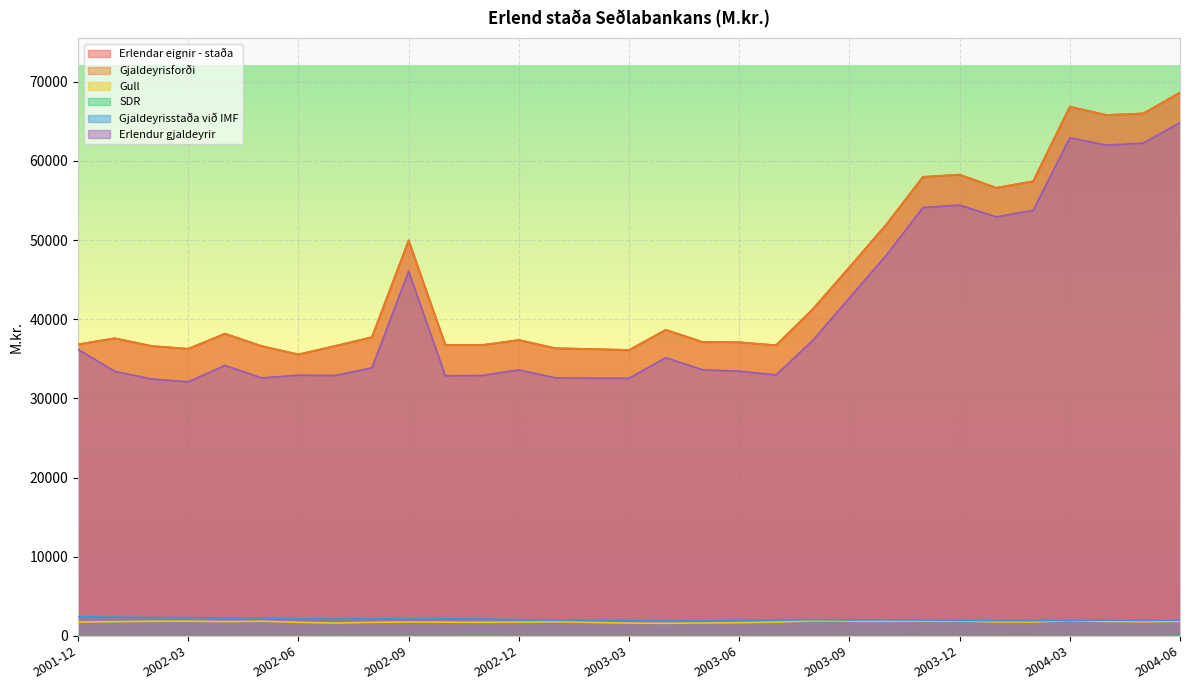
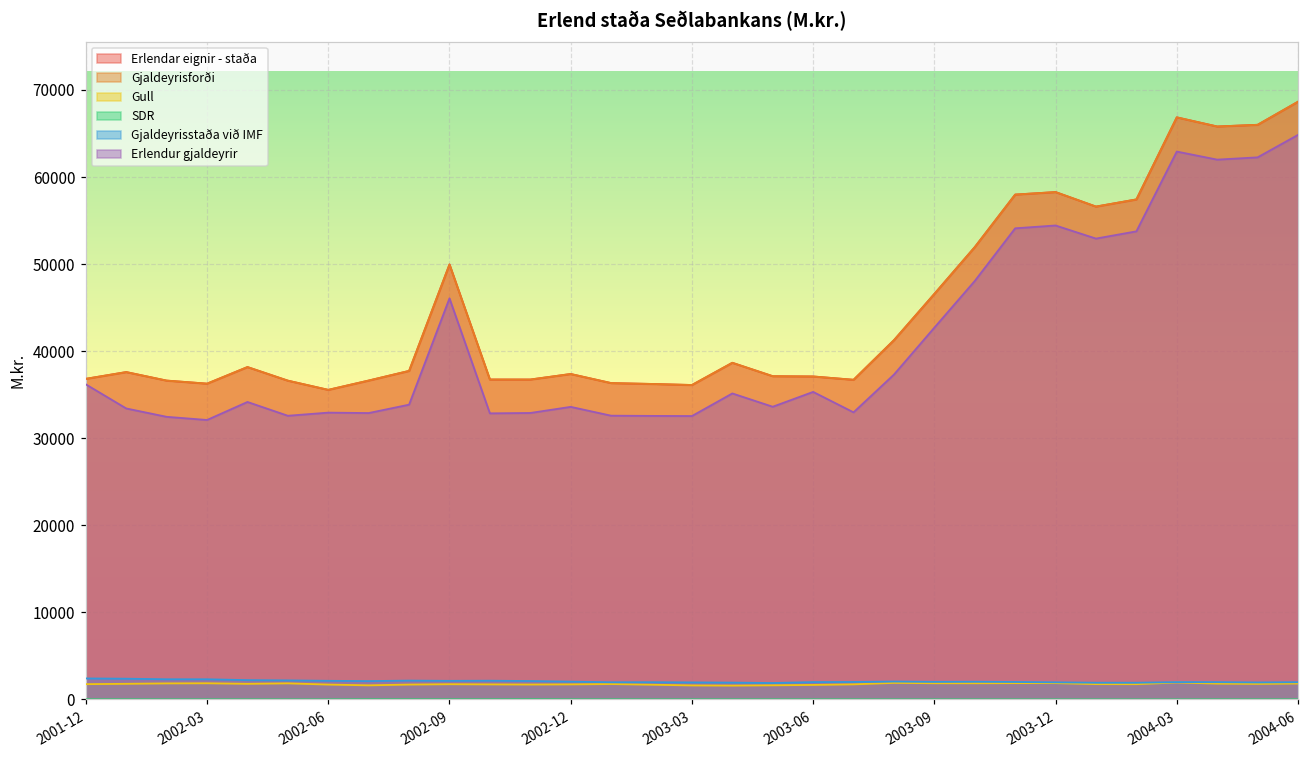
  {
    "SDR": {
      "2001-12": 0,
      "2002-03": 0,
      "2002-06": 0,
      "2002-09": 0,
      "2002-12": 0,
      "2003-03": 0,
      "2003-06": 0,
      "2003-09": 0,
      "2003-12": 0,
      "2004-03": 0,
      "2004-06": 0
    },
    "Gjaldeyrisstaða við IMF": {
      "2001-12": 2000,
      "2002-03": 2000,
      "2002-06": 2000,
      "2002-09": 2000,
      "2003-03": 2000,
      "2003-06": 2000
    },
    "Erlendur gjaldeyrir": {
      "2001-12": 36000,
      "2002-03": 32000,
      "2002-06": 33000,
      "2002-09": 46000,
      "2002-12": 34000,
      "2003-03": 33000,
-     "2003-06": 33000,
+     "2003-06": 35000,
      "2003-09": 43000,
      "2003-12": 54000,
      "2004-03": 63000,
      "2004-06": 65000
    }
  }
